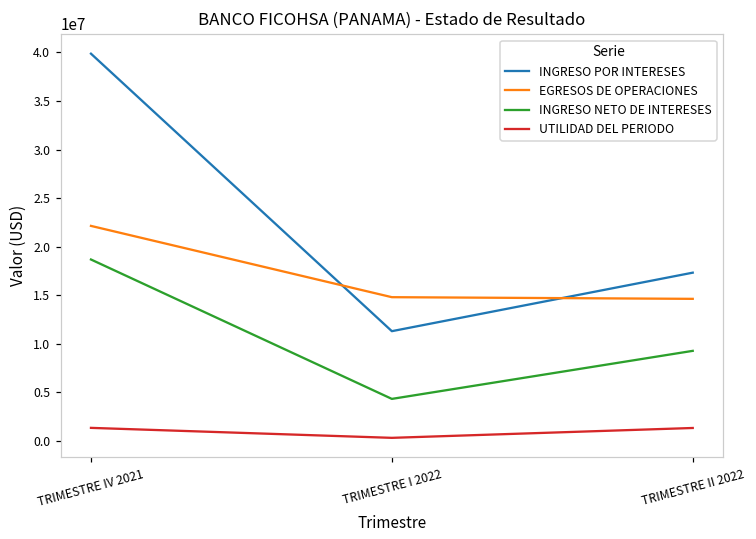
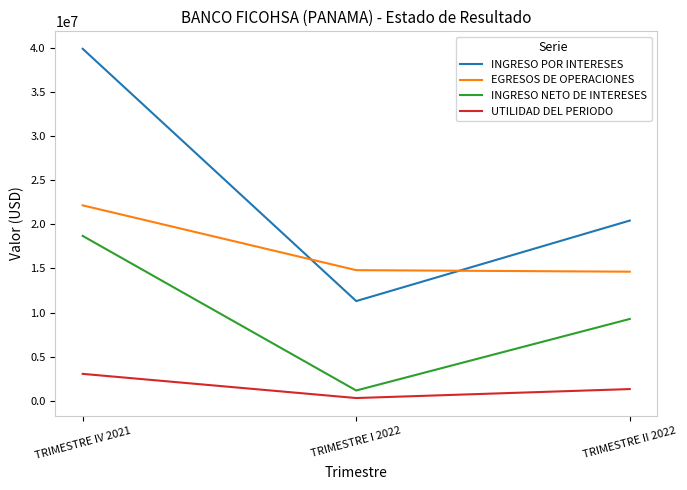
  {
    "INGRESO POR INTERESES": {
      "TRIMESTRE IV 2021": 40000000,
      "TRIMESTRE I 2022": 11000000,
-     "TRIMESTRE II 2022": 17000000
+     "TRIMESTRE II 2022": 20000000
    },
    "EGRESOS DE OPERACIONES": {
      "TRIMESTRE IV 2021": 22000000,
      "TRIMESTRE I 2022": 15000000,
      "TRIMESTRE II 2022": 15000000
    },
    "INGRESO NETO DE INTERESES": {
      "TRIMESTRE IV 2021": 19000000,
-     "TRIMESTRE I 2022": 4000000,
+     "TRIMESTRE I 2022": 1000000,
      "TRIMESTRE II 2022": 9000000
    },
    "UTILIDAD DEL PERIODO": {
-     "TRIMESTRE IV 2021": 1000000,
+     "TRIMESTRE IV 2021": 3000000,
      "TRIMESTRE I 2022": 0,
      "TRIMESTRE II 2022": 1000000
    }
  }
